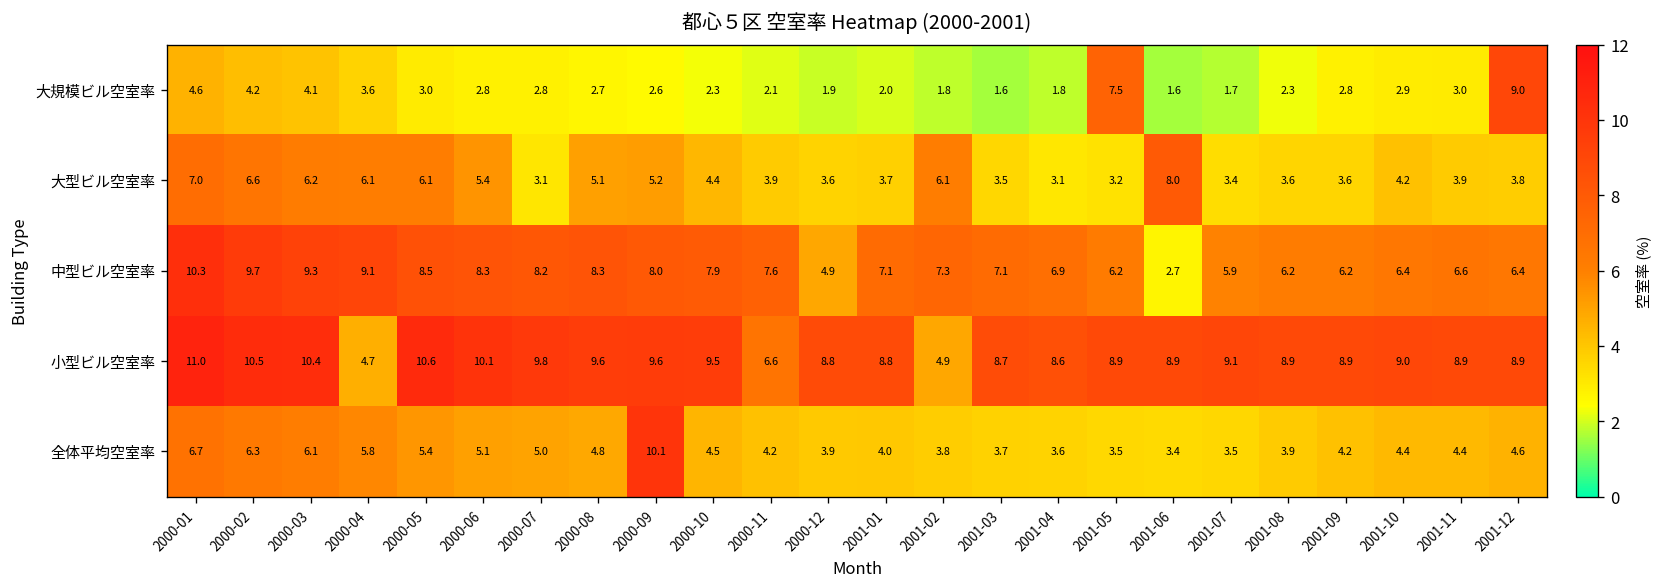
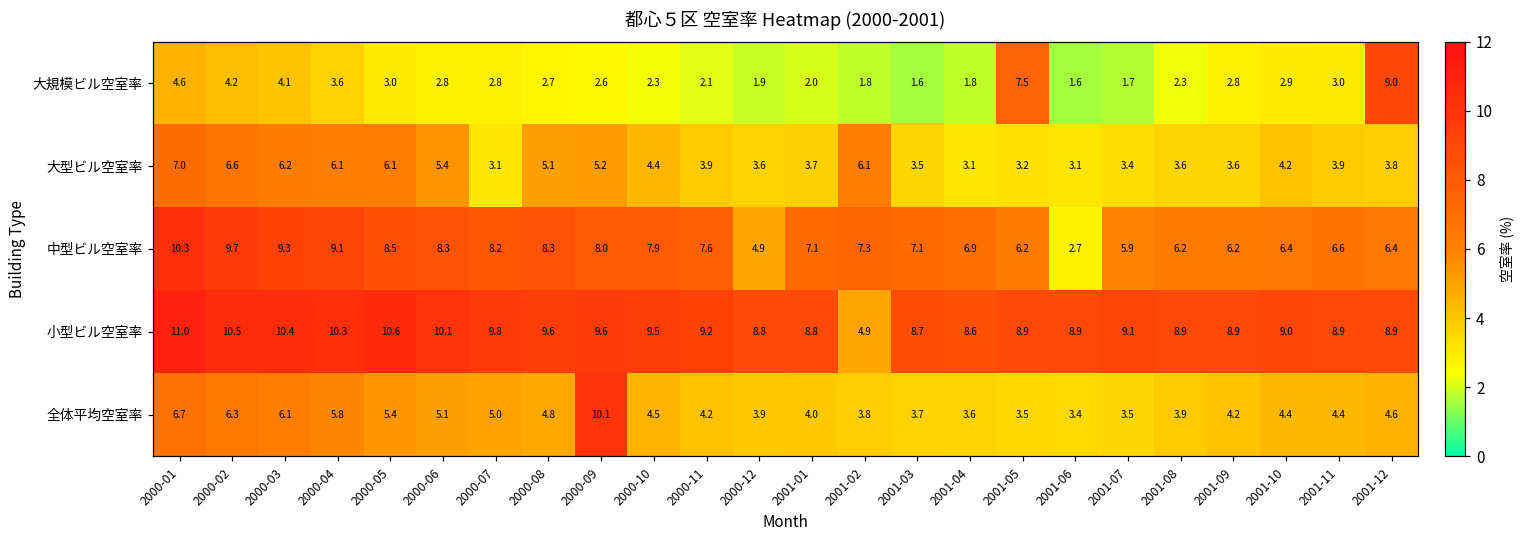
  {
    "大規模ビル空室率": {
      "2000-01": 4.6,
      "2000-02": 4.2,
      "2000-03": 4.1,
      "2000-04": 3.6,
      "2000-05": 3.0,
      "2000-06": 2.8,
      "2000-07": 2.8,
      "2000-08": 2.7,
      "2000-09": 2.6,
      "2000-10": 2.3,
      "2000-11": 2.1,
      "2000-12": 1.9,
      "2001-01": 2.0,
      "2001-02": 1.8,
      "2001-03": 1.6,
      "2001-04": 1.8,
      "2001-05": 7.5,
      "2001-06": 1.6,
      "2001-07": 1.7,
      "2001-08": 2.3,
      "2001-09": 2.8,
      "2001-10": 2.9,
      "2001-11": 3.0,
      "2001-12": 9.0
    },
    "大型ビル空室率": {
      "2000-01": 7.0,
      "2000-02": 6.6,
      "2000-03": 6.2,
      "2000-04": 6.1,
      "2000-05": 6.1,
      "2000-06": 5.4,
      "2000-07": 3.1,
      "2000-08": 5.1,
      "2000-09": 5.2,
      "2000-10": 4.4,
      "2000-11": 3.9,
      "2000-12": 3.6,
      "2001-01": 3.7,
      "2001-02": 6.1,
      "2001-03": 3.5,
      "2001-04": 3.1,
      "2001-05": 3.2,
-     "2001-06": 8.0,
+     "2001-06": 3.1,
      "2001-07": 3.4,
      "2001-08": 3.6,
      "2001-09": 3.6,
      "2001-10": 4.2,
      "2001-11": 3.9,
      "2001-12": 3.8
    },
    "中型ビル空室率": {
      "2000-01": 10.3,
      "2000-02": 9.7,
      "2000-03": 9.3,
      "2000-04": 9.1,
      "2000-05": 8.5,
      "2000-06": 8.3,
      "2000-07": 8.2,
      "2000-08": 8.3,
      "2000-09": 8.0,
      "2000-10": 7.9,
      "2000-11": 7.6,
      "2000-12": 4.9,
      "2001-01": 7.1,
      "2001-02": 7.3,
      "2001-03": 7.1,
      "2001-04": 6.9,
      "2001-05": 6.2,
      "2001-06": 2.7,
      "2001-07": 5.9,
      "2001-08": 6.2,
      "2001-09": 6.2,
      "2001-10": 6.4,
      "2001-11": 6.6,
      "2001-12": 6.4
    },
    "小型ビル空室率": {
      "2000-01": 11.0,
      "2000-02": 10.5,
      "2000-03": 10.4,
-     "2000-04": 4.7,
+     "2000-04": 10.3,
      "2000-05": 10.6,
      "2000-06": 10.1,
      "2000-07": 9.8,
      "2000-08": 9.6,
      "2000-09": 9.6,
      "2000-10": 9.5,
-     "2000-11": 6.6,
+     "2000-11": 9.2,
      "2000-12": 8.8,
      "2001-01": 8.8,
      "2001-02": 4.9,
      "2001-03": 8.7,
      "2001-04": 8.6,
      "2001-05": 8.9,
      "2001-06": 8.9,
      "2001-07": 9.1,
      "2001-08": 8.9,
      "2001-09": 8.9,
      "2001-10": 9.0,
      "2001-11": 8.9,
      "2001-12": 8.9
    },
    "全体平均空室率": {
      "2000-01": 6.7,
      "2000-02": 6.3,
      "2000-03": 6.1,
      "2000-04": 5.8,
      "2000-05": 5.4,
      "2000-06": 5.1,
      "2000-07": 5.0,
      "2000-08": 4.8,
      "2000-09": 10.1,
      "2000-10": 4.5,
      "2000-11": 4.2,
      "2000-12": 3.9,
      "2001-01": 4.0,
      "2001-02": 3.8,
      "2001-03": 3.7,
      "2001-04": 3.6,
      "2001-05": 3.5,
      "2001-06": 3.4,
      "2001-07": 3.5,
      "2001-08": 3.9,
      "2001-09": 4.2,
      "2001-10": 4.4,
      "2001-11": 4.4,
      "2001-12": 4.6
    }
  }
